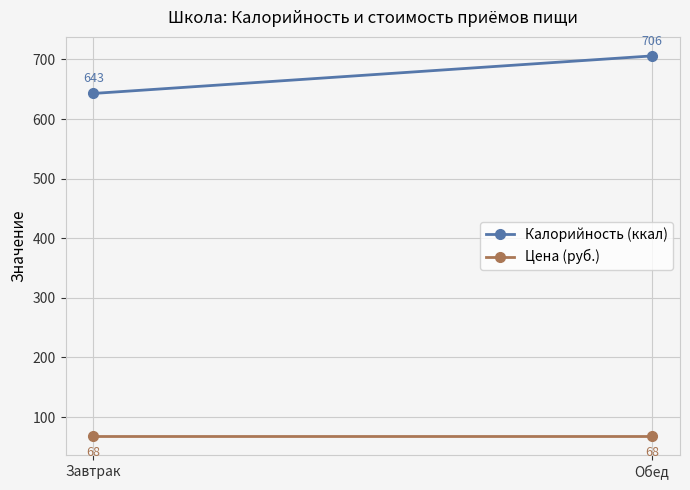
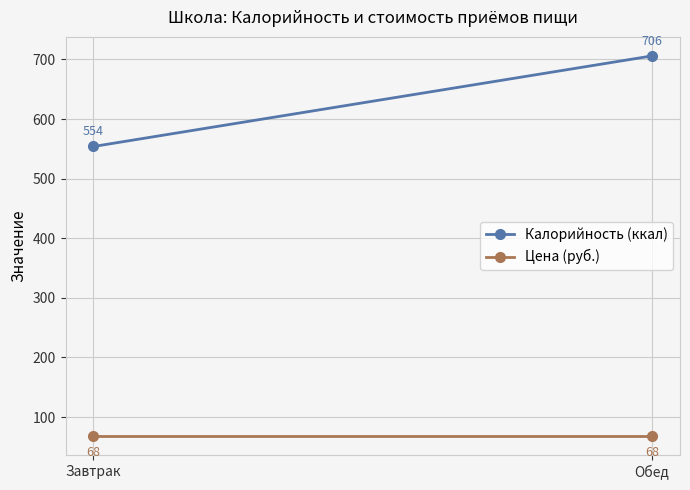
  {
    "Калорийность (ккал)": {
-     "Завтрак": 643,
+     "Завтрак": 554,
      "Обед": 706
    },
    "Цена (руб.)": {
      "Завтрак": 68,
      "Обед": 68
    }
  }
